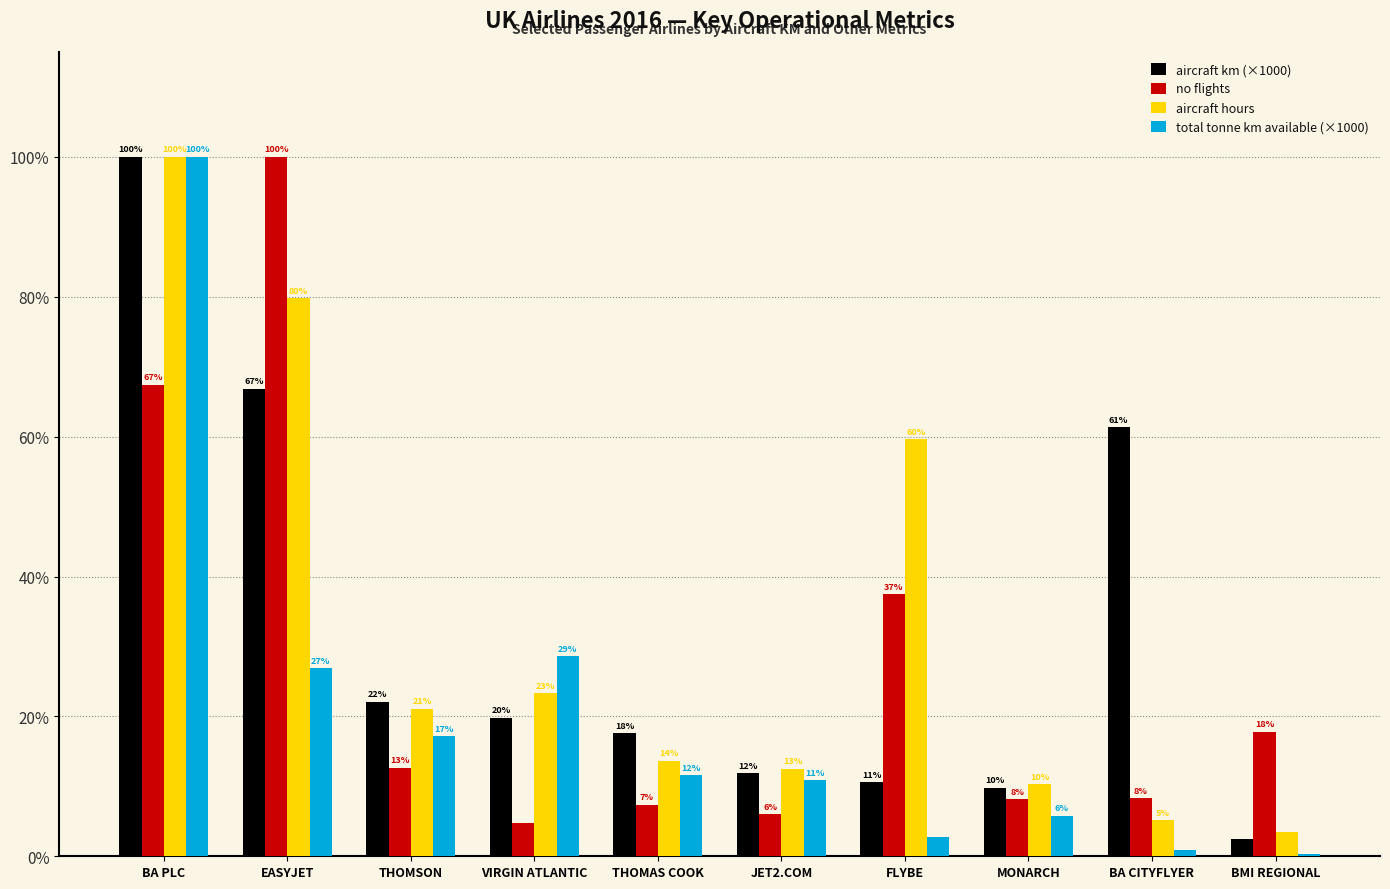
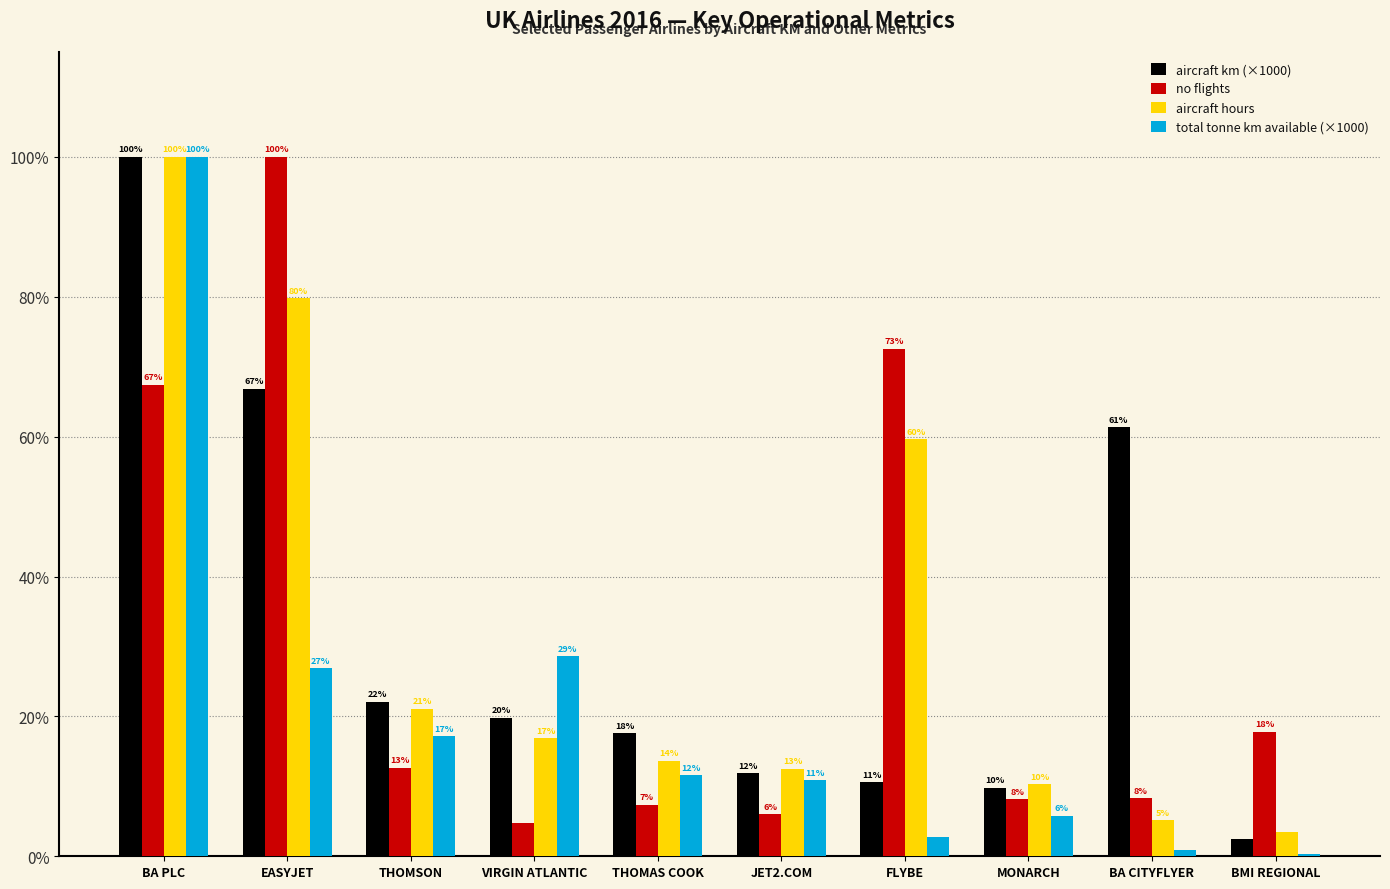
  {
    "aircraft km (×1000)": {
      "BA PLC": "100%",
      "EASYJET": "67%",
      "THOMSON": "22%",
      "VIRGIN ATLANTIC": "20%",
      "THOMAS COOK": "18%",
      "JET2.COM": "12%",
      "FLYBE": "11%",
      "MONARCH": "10%",
      "BA CITYFLYER": "61%"
    },
    "no flights": {
      "BA PLC": "67%",
      "EASYJET": "100%",
      "THOMSON": "13%",
      "THOMAS COOK": "7%",
      "JET2.COM": "6%",
-     "FLYBE": "37%",
+     "FLYBE": "73%",
      "MONARCH": "8%",
      "BA CITYFLYER": "8%",
      "BMI REGIONAL": "18%"
    },
    "aircraft hours": {
      "BA PLC": "100%",
      "EASYJET": "80%",
      "THOMSON": "21%",
-     "VIRGIN ATLANTIC": "23%",
+     "VIRGIN ATLANTIC": "17%",
      "THOMAS COOK": "14%",
      "JET2.COM": "13%",
      "FLYBE": "60%",
      "MONARCH": "10%",
      "BA CITYFLYER": "5%"
    },
    "total tonne km available (×1000)": {
      "BA PLC": "100%",
      "EASYJET": "27%",
      "THOMSON": "17%",
      "VIRGIN ATLANTIC": "29%",
      "THOMAS COOK": "12%",
      "JET2.COM": "11%",
      "MONARCH": "6%"
    }
  }
